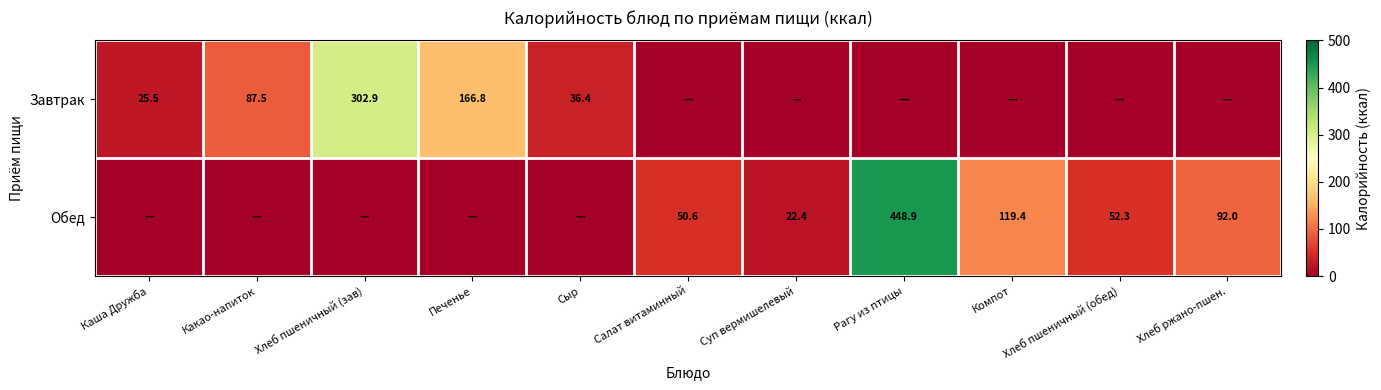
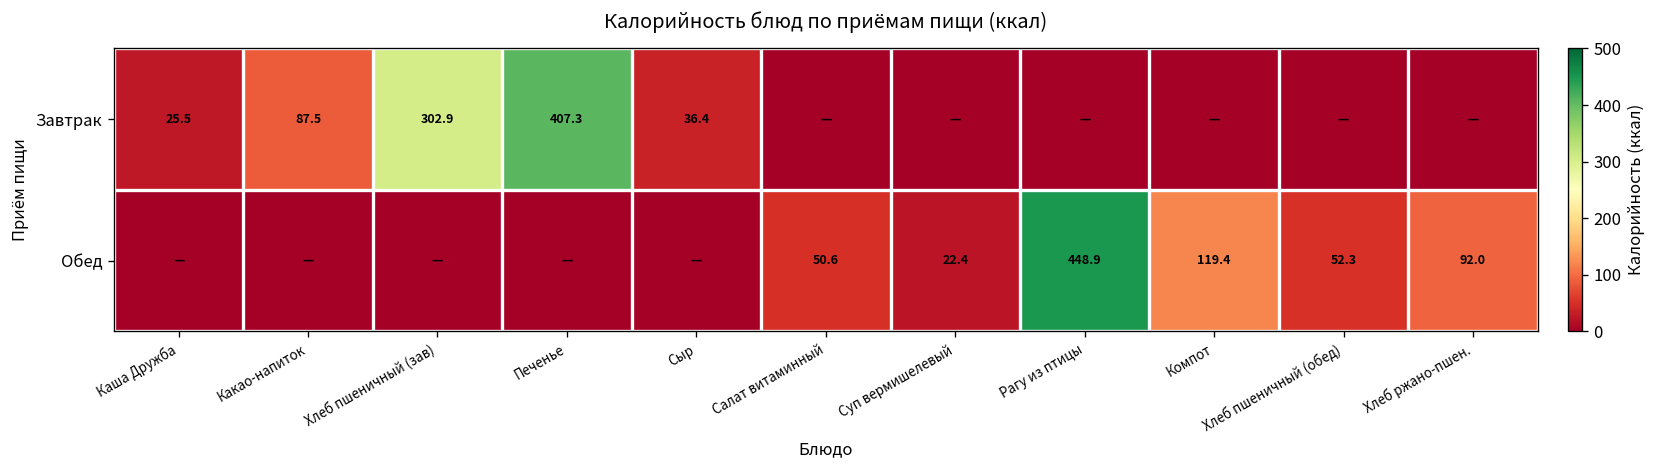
  {
    "Завтрак": {
      "Каша Дружба": 25.5,
      "Какао-напиток": 87.5,
      "Хлеб пшеничный (зав)": 302.9,
-     "Печенье": 166.8,
+     "Печенье": 407.3,
      "Сыр": 36.4
    },
    "Обед": {
      "Салат витаминный": 50.6,
      "Суп вермишелевый": 22.4,
      "Рагу из птицы": 448.9,
      "Компот": 119.4,
      "Хлеб пшеничный (обед)": 52.3,
      "Хлеб ржано-пшен.": 92.0
    }
  }
